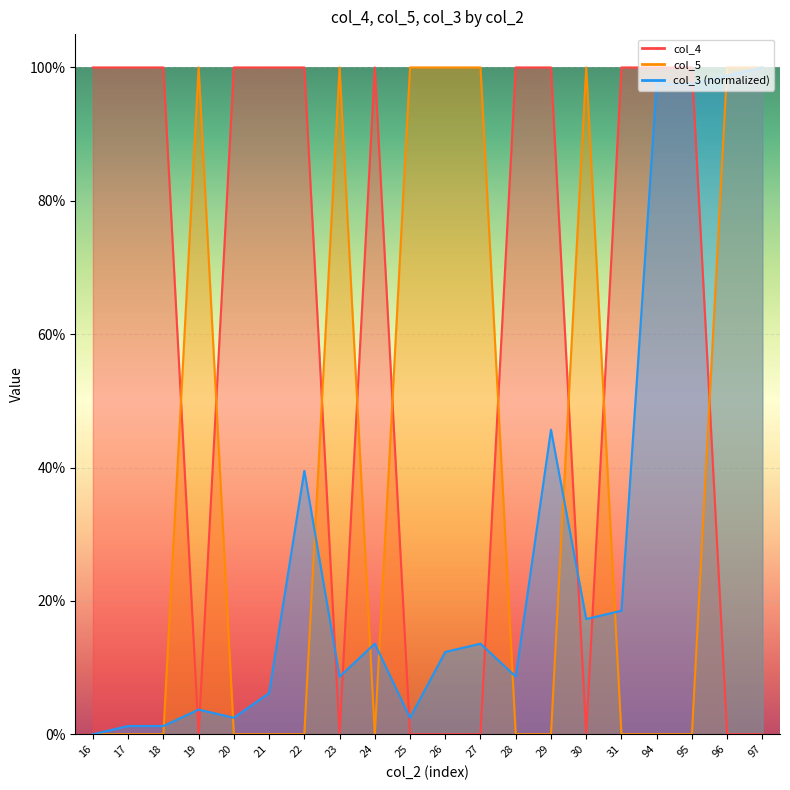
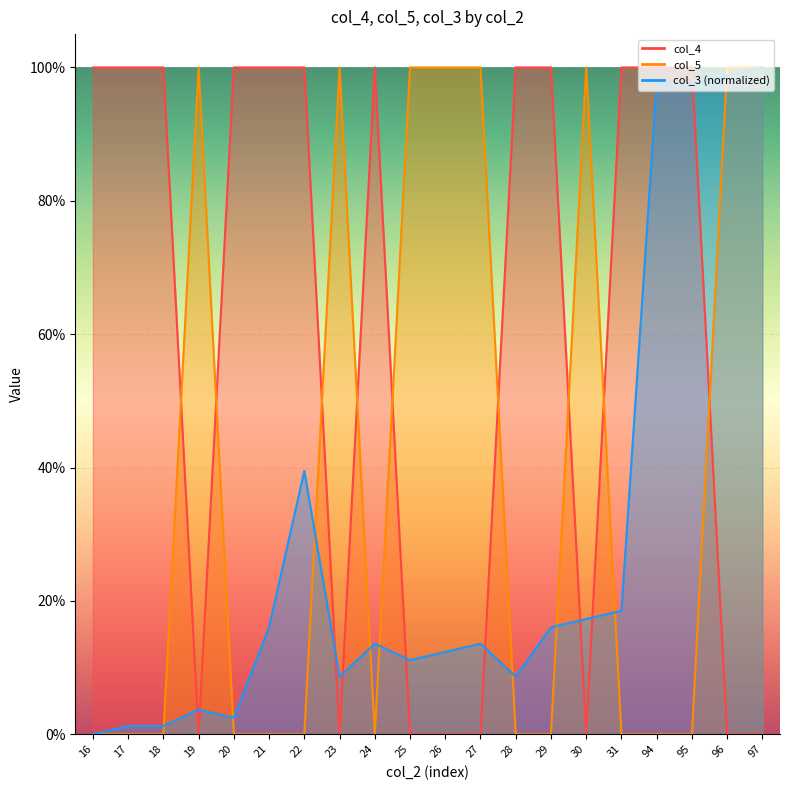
  {
    "col_3 (normalized)": {
      "17": "1%",
      "18": "1%",
      "19": "4%",
      "20": "2%",
-     "21": "6%",
+     "21": "16%",
      "22": "40%",
      "23": "9%",
      "24": "14%",
-     "25": "2%",
+     "25": "11%",
      "26": "12%",
      "27": "14%",
      "28": "9%",
-     "29": "46%",
+     "29": "16%",
      "30": "17%",
      "31": "19%"
    }
  }
